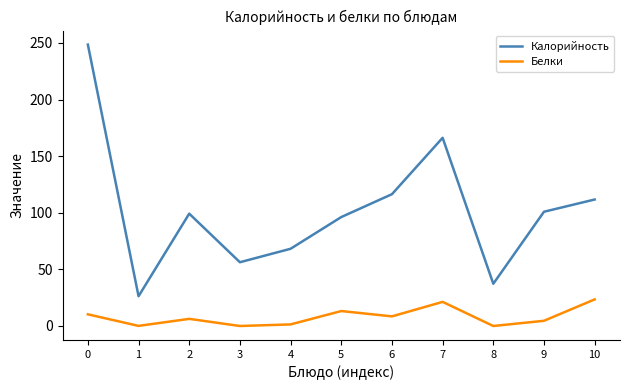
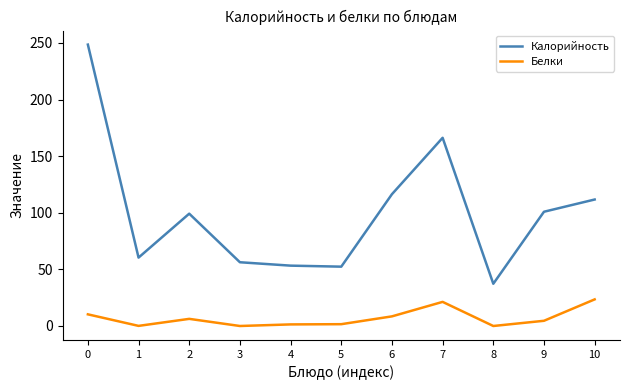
  {
    "Калорийность": {
      "0": 249,
-     "1": 26,
+     "1": 60,
      "2": 99,
      "3": 56,
-     "4": 68,
-     "5": 96,
+     "4": 53,
+     "5": 52,
      "6": 116,
      "7": 166,
      "8": 37,
      "9": 101,
      "10": 112
    },
    "Белки": {
      "0": 10,
      "1": 0,
      "2": 6,
      "3": 0,
      "4": 1,
-     "5": 13,
+     "5": 2,
      "6": 9,
      "7": 21,
      "8": 0,
      "9": 5,
      "10": 24
    }
  }
